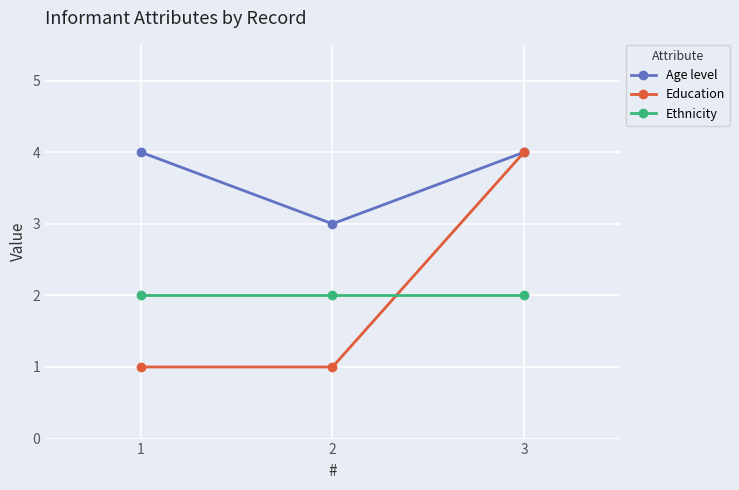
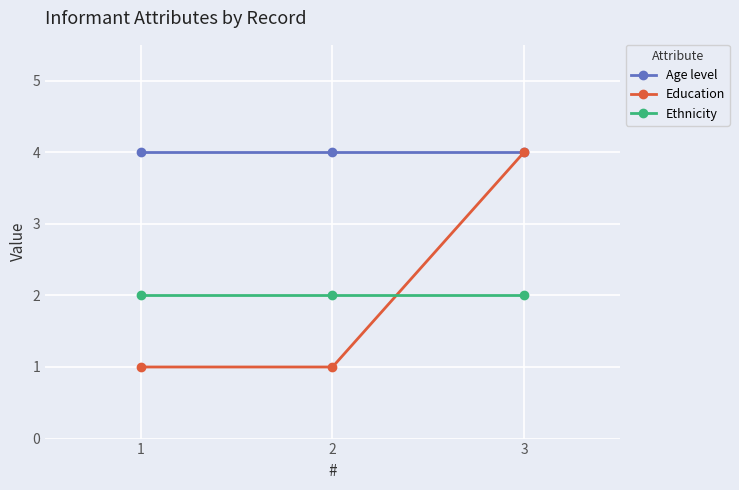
  {
    "Age level": {
      "1": 4,
-     "2": 3
+     "2": 4
    },
    "Education": {
      "1": 1,
      "2": 1
    },
    "Ethnicity": {
      "1": 2,
      "2": 2,
      "3": 2
    }
  }
